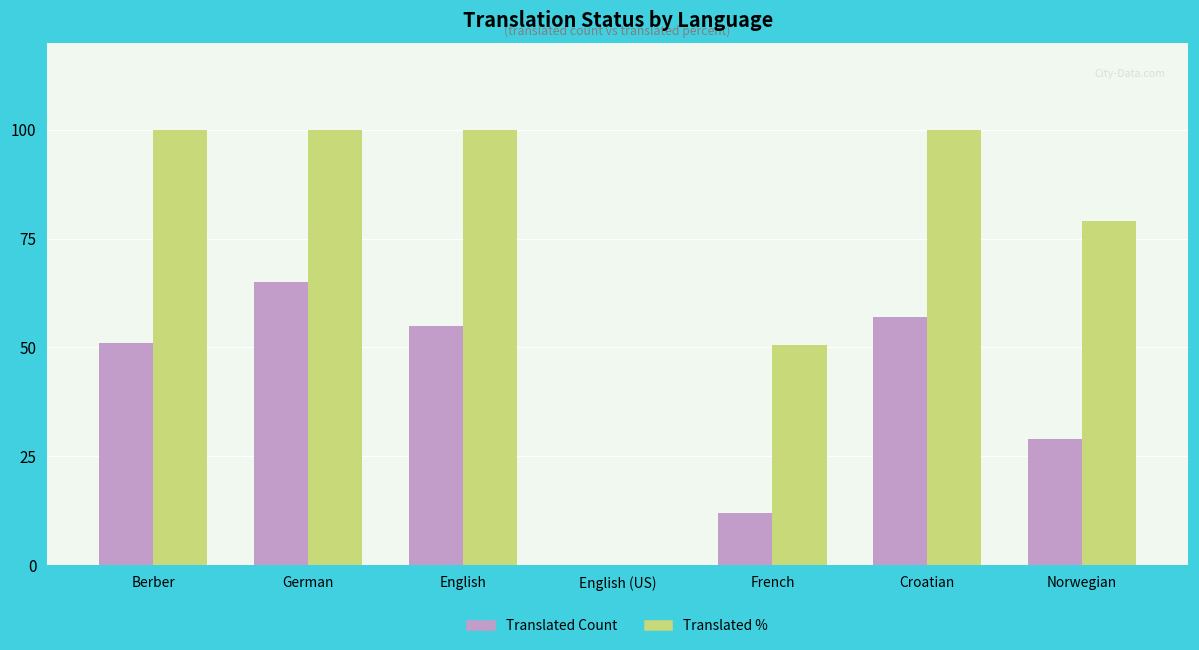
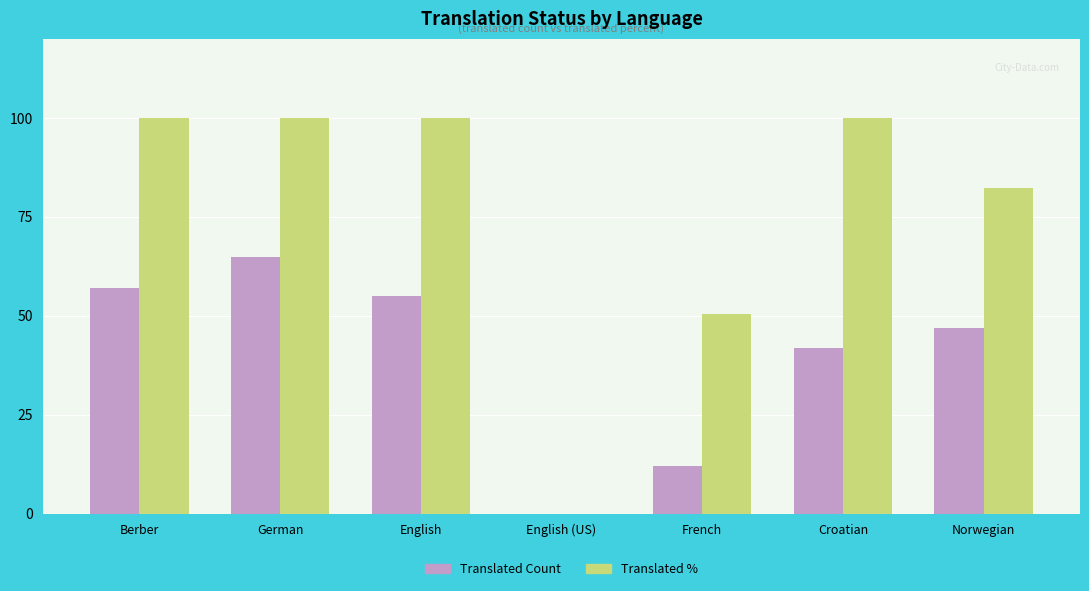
  {
    "Translated Count": {
-     "Berber": 51,
+     "Berber": 57,
      "German": 65,
      "English": 55,
      "English (US)": 0,
      "French": 12,
-     "Croatian": 57,
-     "Norwegian": 29
+     "Croatian": 42,
+     "Norwegian": 47
    },
    "Translated %": {
      "Berber": 100,
      "German": 100,
      "English": 100,
      "English (US)": 0,
      "French": 51,
      "Croatian": 100,
-     "Norwegian": 79
+     "Norwegian": 82
    }
  }
